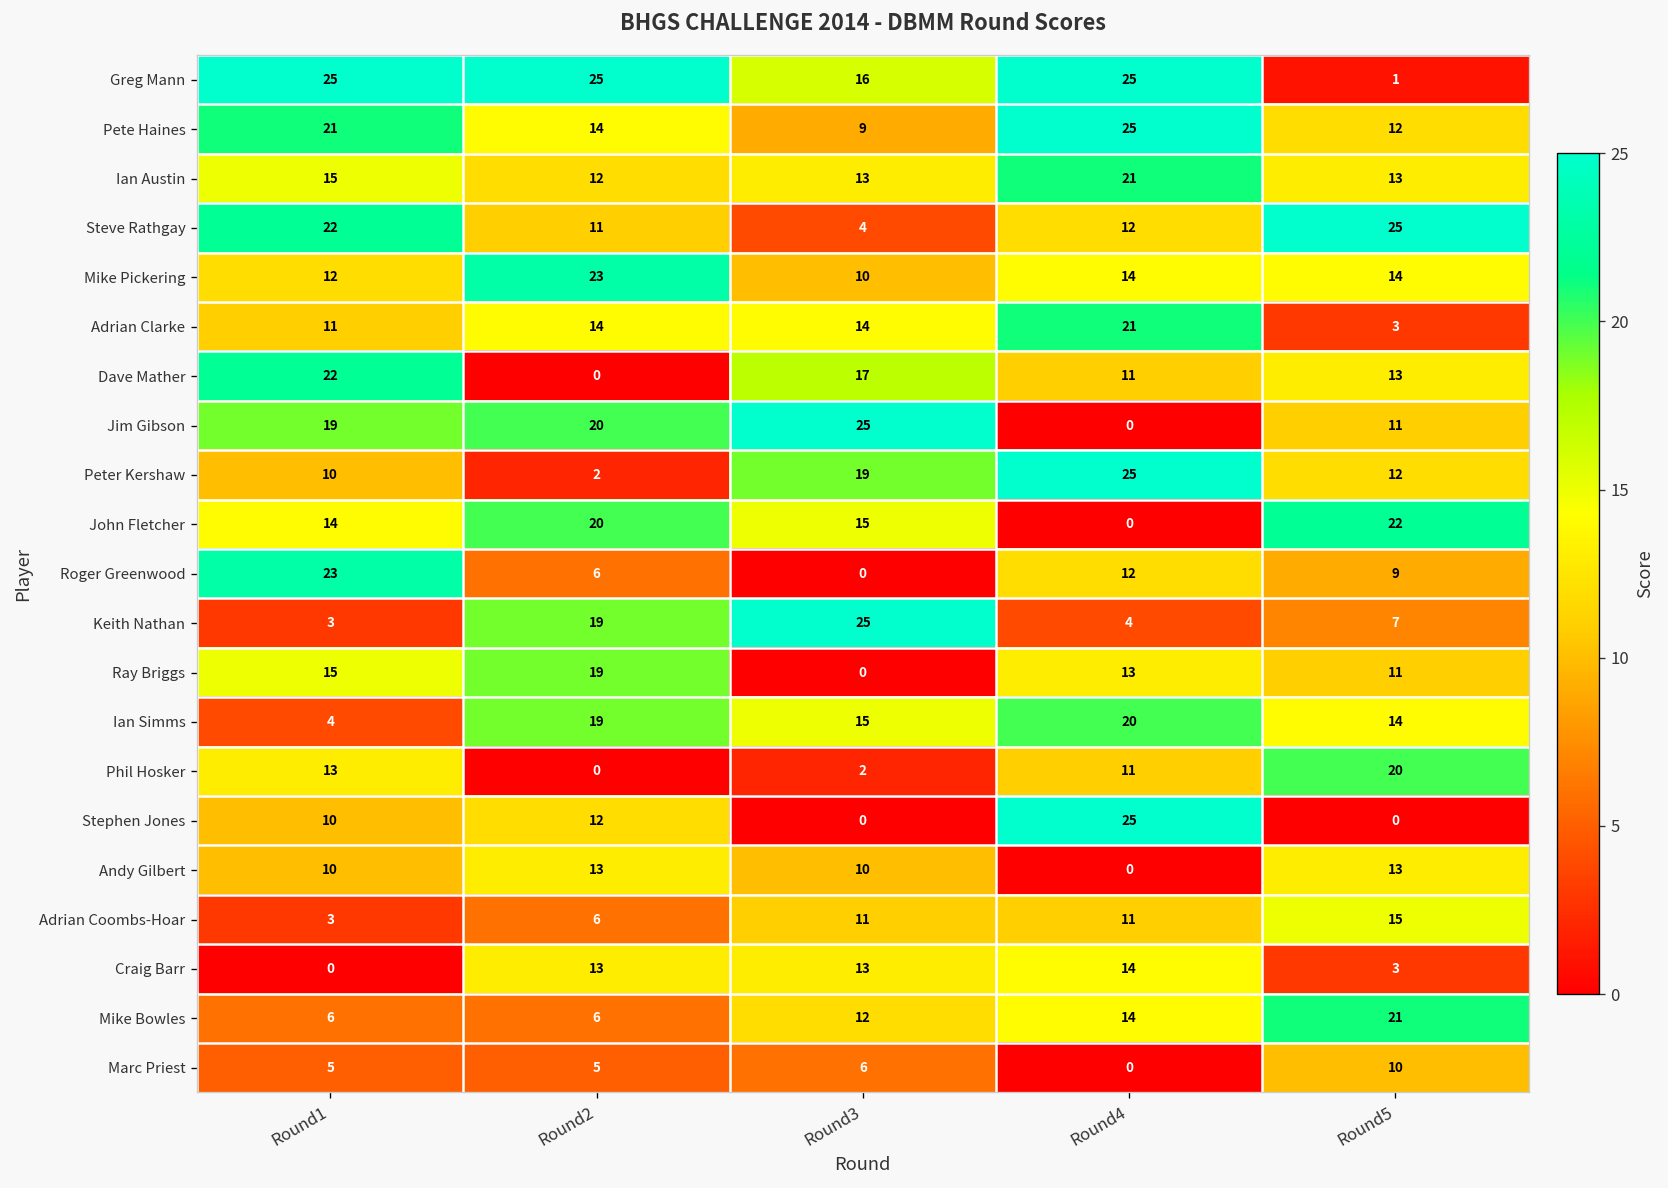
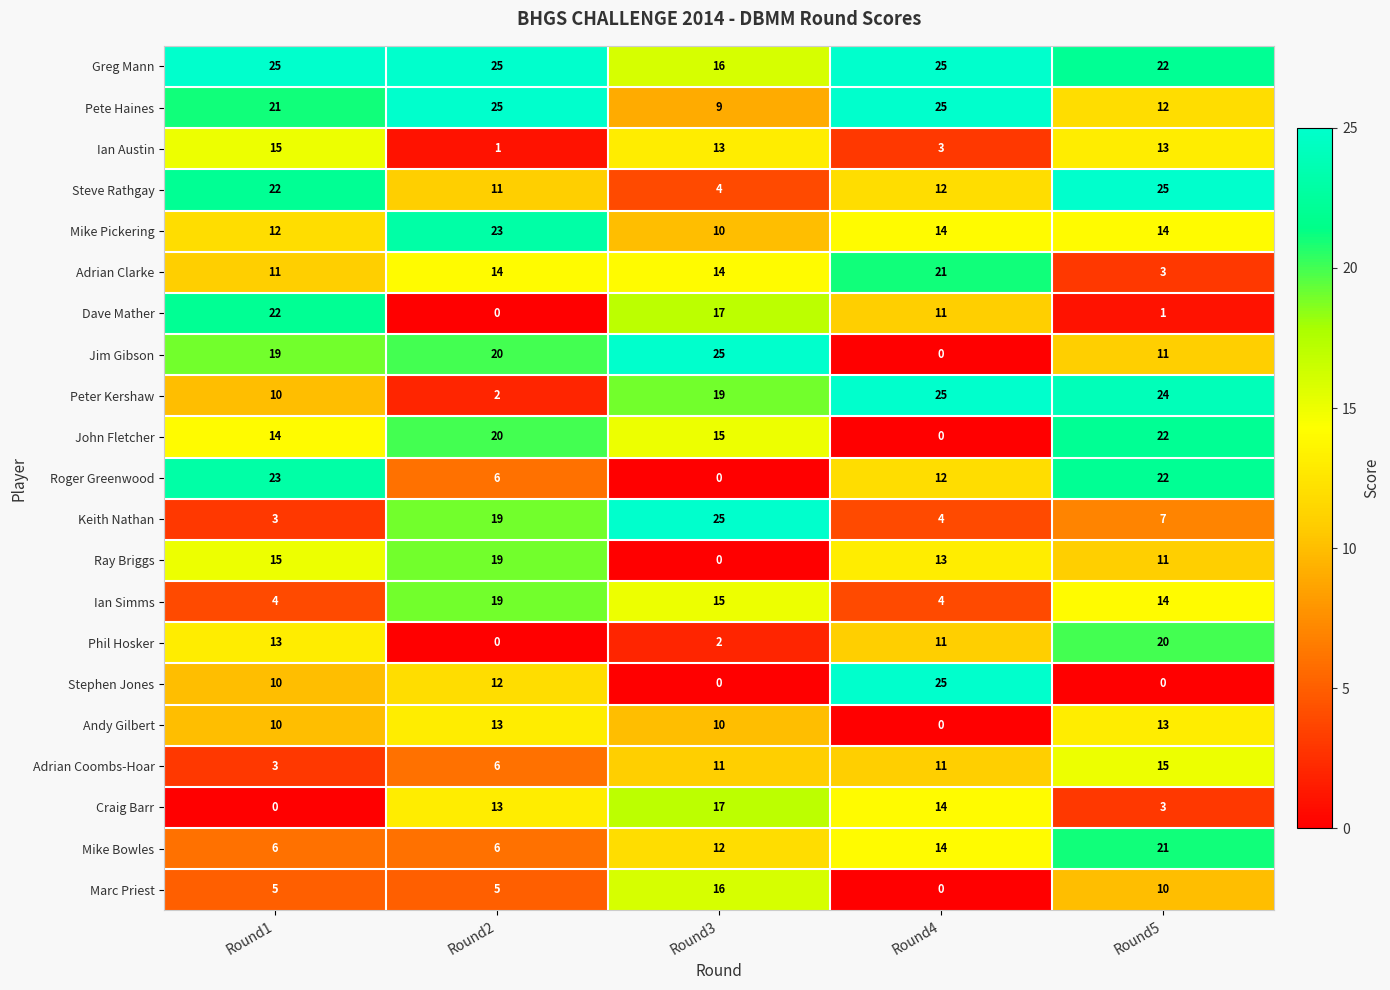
  {
    "Greg Mann": {
      "Round1": 25,
      "Round2": 25,
      "Round3": 16,
      "Round4": 25,
-     "Round5": 1
+     "Round5": 22
    },
    "Pete Haines": {
      "Round1": 21,
-     "Round2": 14,
+     "Round2": 25,
      "Round3": 9,
      "Round4": 25,
      "Round5": 12
    },
    "Ian Austin": {
      "Round1": 15,
-     "Round2": 12,
+     "Round2": 1,
      "Round3": 13,
-     "Round4": 21,
+     "Round4": 3,
      "Round5": 13
    },
    "Steve Rathgay": {
      "Round1": 22,
      "Round2": 11,
      "Round3": 4,
      "Round4": 12,
      "Round5": 25
    },
    "Mike Pickering": {
      "Round1": 12,
      "Round2": 23,
      "Round3": 10,
      "Round4": 14,
      "Round5": 14
    },
    "Adrian Clarke": {
      "Round1": 11,
      "Round2": 14,
      "Round3": 14,
      "Round4": 21,
      "Round5": 3
    },
    "Dave Mather": {
      "Round1": 22,
      "Round2": 0,
      "Round3": 17,
      "Round4": 11,
-     "Round5": 13
+     "Round5": 1
    },
    "Jim Gibson": {
      "Round1": 19,
      "Round2": 20,
      "Round3": 25,
      "Round4": 0,
      "Round5": 11
    },
    "Peter Kershaw": {
      "Round1": 10,
      "Round2": 2,
      "Round3": 19,
      "Round4": 25,
-     "Round5": 12
+     "Round5": 24
    },
    "John Fletcher": {
      "Round1": 14,
      "Round2": 20,
      "Round3": 15,
      "Round4": 0,
      "Round5": 22
    },
    "Roger Greenwood": {
      "Round1": 23,
      "Round2": 6,
      "Round3": 0,
      "Round4": 12,
-     "Round5": 9
+     "Round5": 22
    },
    "Keith Nathan": {
      "Round1": 3,
      "Round2": 19,
      "Round3": 25,
      "Round4": 4,
      "Round5": 7
    },
    "Ray Briggs": {
      "Round1": 15,
      "Round2": 19,
      "Round3": 0,
      "Round4": 13,
      "Round5": 11
    },
    "Ian Simms": {
      "Round1": 4,
      "Round2": 19,
      "Round3": 15,
-     "Round4": 20,
+     "Round4": 4,
      "Round5": 14
    },
    "Phil Hosker": {
      "Round1": 13,
      "Round2": 0,
      "Round3": 2,
      "Round4": 11,
      "Round5": 20
    },
    "Stephen Jones": {
      "Round1": 10,
      "Round2": 12,
      "Round3": 0,
      "Round4": 25,
      "Round5": 0
    },
    "Andy Gilbert": {
      "Round1": 10,
      "Round2": 13,
      "Round3": 10,
      "Round4": 0,
      "Round5": 13
    },
    "Adrian Coombs-Hoar": {
      "Round1": 3,
      "Round2": 6,
      "Round3": 11,
      "Round4": 11,
      "Round5": 15
    },
    "Craig Barr": {
      "Round1": 0,
      "Round2": 13,
-     "Round3": 13,
+     "Round3": 17,
      "Round4": 14,
      "Round5": 3
    },
    "Mike Bowles": {
      "Round1": 6,
      "Round2": 6,
      "Round3": 12,
      "Round4": 14,
      "Round5": 21
    },
    "Marc Priest": {
      "Round1": 5,
      "Round2": 5,
-     "Round3": 6,
+     "Round3": 16,
      "Round4": 0,
      "Round5": 10
    }
  }
